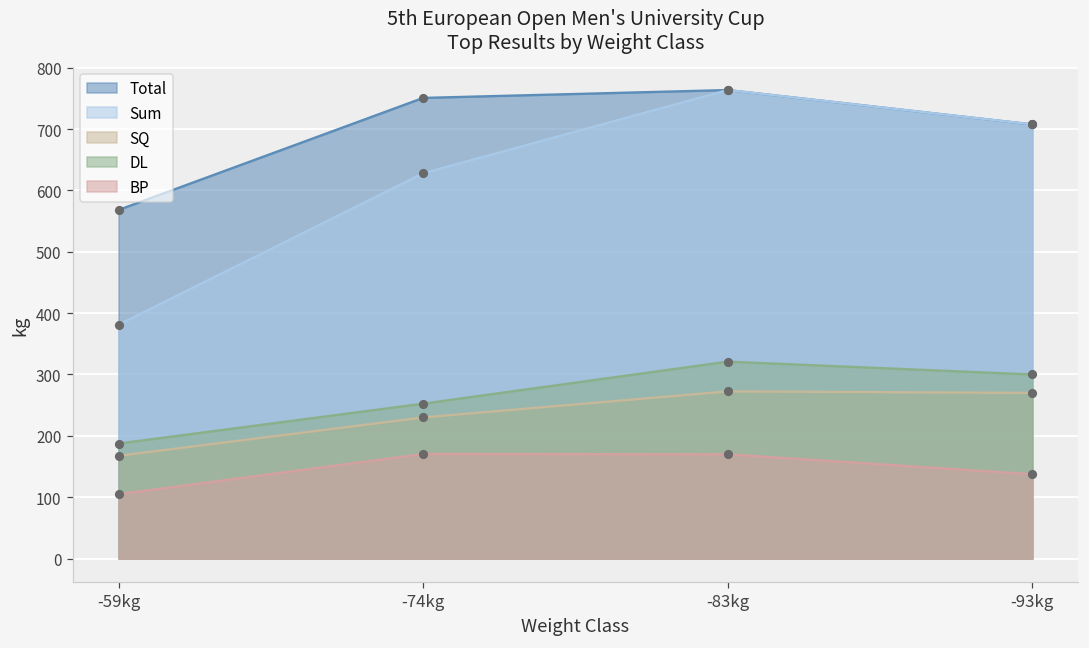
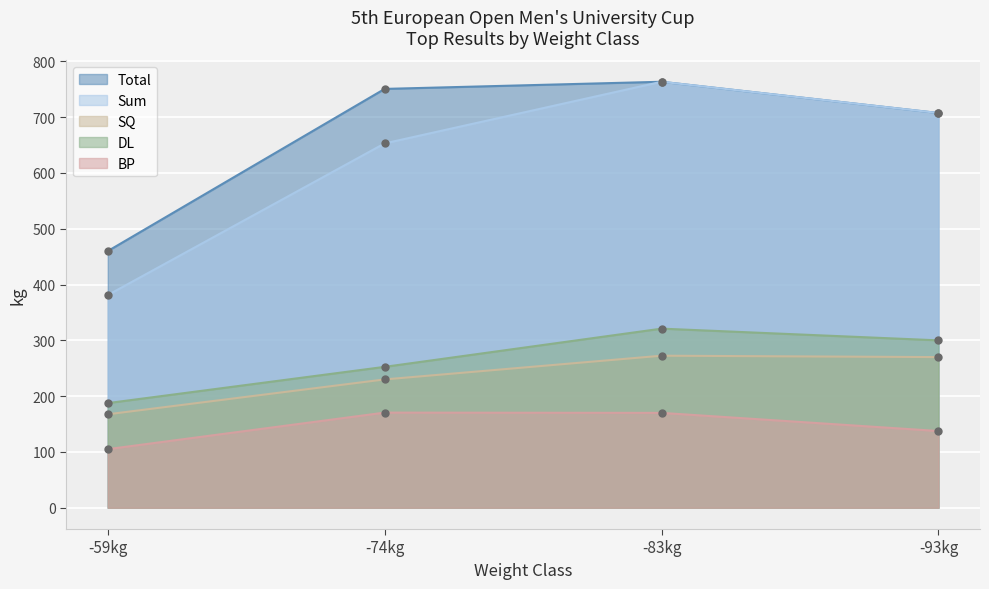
  {
    "Total": {
-     "-59kg": 570,
+     "-59kg": 460,
      "-74kg": 750
    },
    "Sum": {
      "-59kg": 380,
-     "-74kg": 630
+     "-74kg": 650
    }
  }
